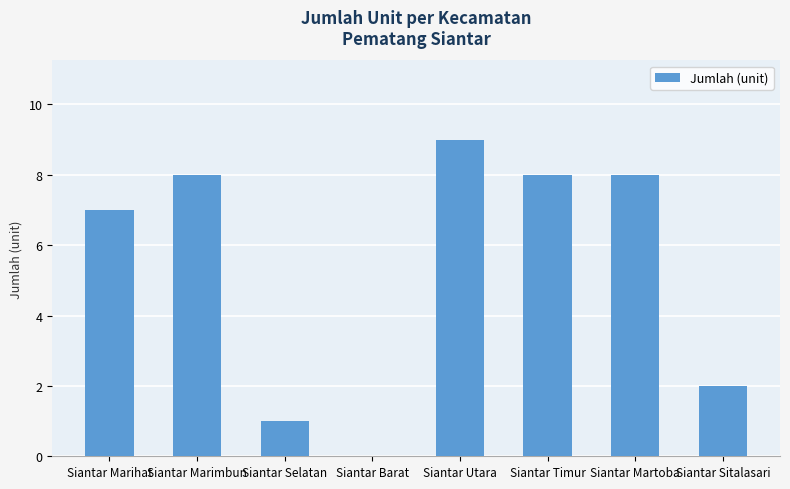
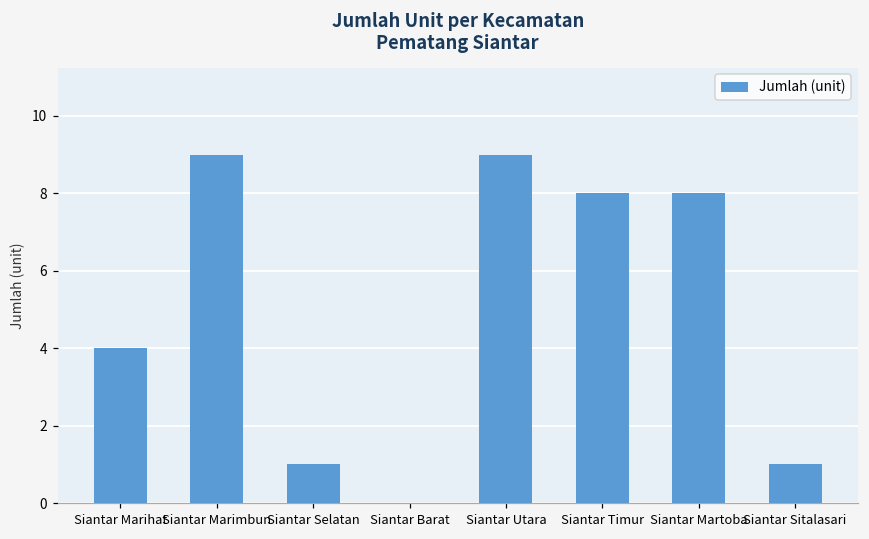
  {
-   "Siantar Marihat": 7,
-   "Siantar Marimbun": 8,
+   "Siantar Marihat": 4,
+   "Siantar Marimbun": 9,
    "Siantar Selatan": 1,
    "Siantar Barat": 0,
    "Siantar Utara": 9,
    "Siantar Timur": 8,
    "Siantar Martoba": 8,
-   "Siantar Sitalasari": 2
+   "Siantar Sitalasari": 1
  }
